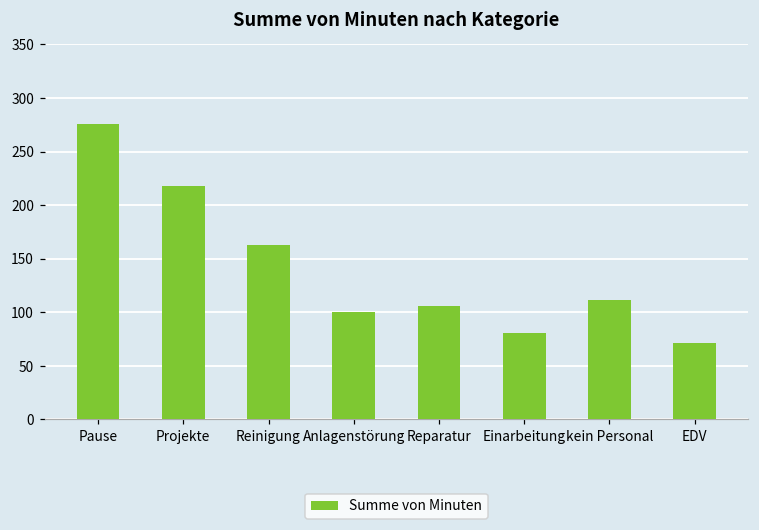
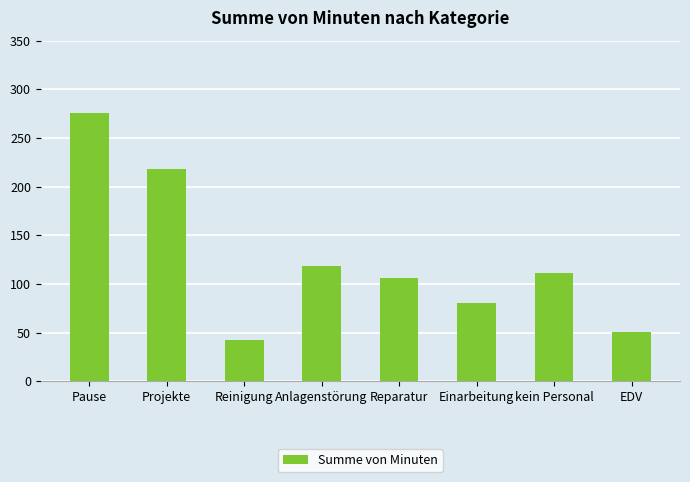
  {
    "Pause": 280,
    "Projekte": 220,
-   "Reinigung": 160,
-   "Anlagenstörung": 100,
+   "Reinigung": 40,
+   "Anlagenstörung": 120,
    "Reparatur": 110,
    "Einarbeitung": 80,
    "kein Personal": 110,
-   "EDV": 70
+   "EDV": 50
  }
